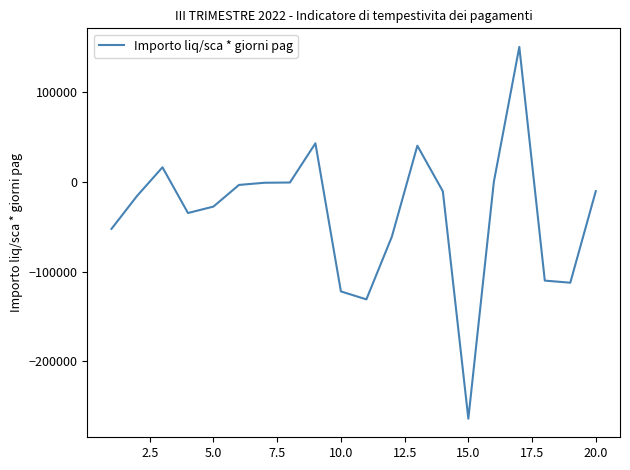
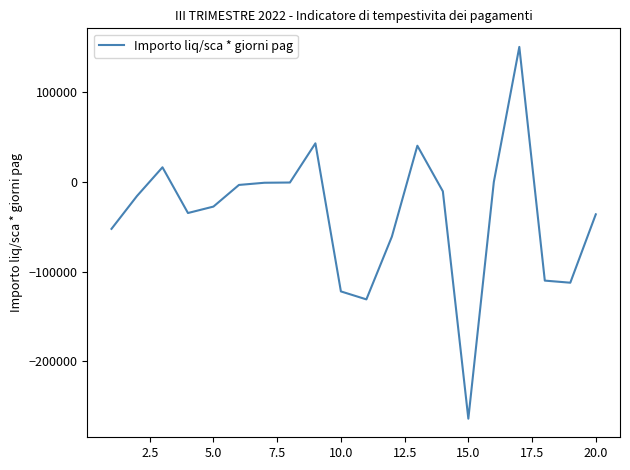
  {
    "5.0": -30000,
    "10.0": -120000,
    "15.0": -260000,
-   "20.0": -10000
+   "20.0": -40000
  }
